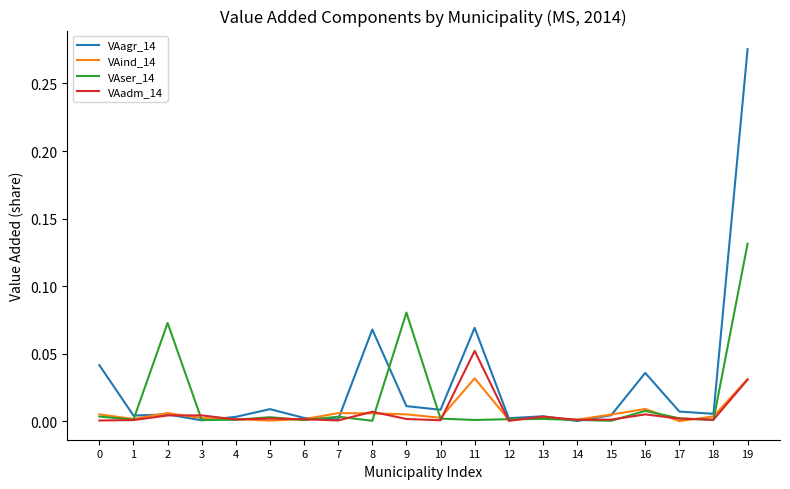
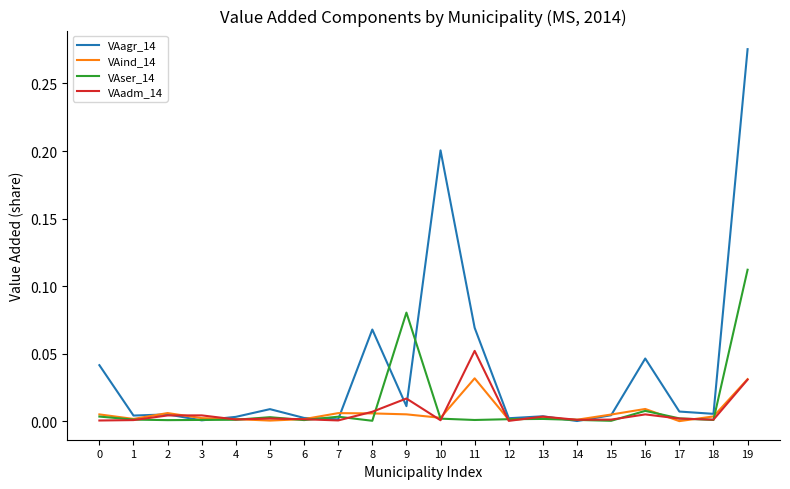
  {
    "VAagr_14": {
      "0": 0.041,
      "1": 0.004,
      "5": 0.009,
      "8": 0.068,
      "9": 0.011,
-     "10": 0.008,
+     "10": 0.200,
      "11": 0.069,
-     "16": 0.036,
+     "16": 0.046,
      "17": 0.007,
      "18": 0.005,
      "19": 0.275
    },
    "VAind_14": {
      "7": 0.006,
      "9": 0.005,
      "11": 0.032,
      "18": 0.003
    },
    "VAser_14": {
-     "2": 0.073,
+     "2": 0.001,
      "7": 0.003,
      "8": 0.000,
      "9": 0.080,
      "11": 0.001,
-     "19": 0.131
+     "19": 0.112
    },
    "VAadm_14": {
      "0": 0.000,
      "3": 0.004,
-     "9": 0.002,
+     "9": 0.017,
      "11": 0.052,
      "16": 0.005
    }
  }
